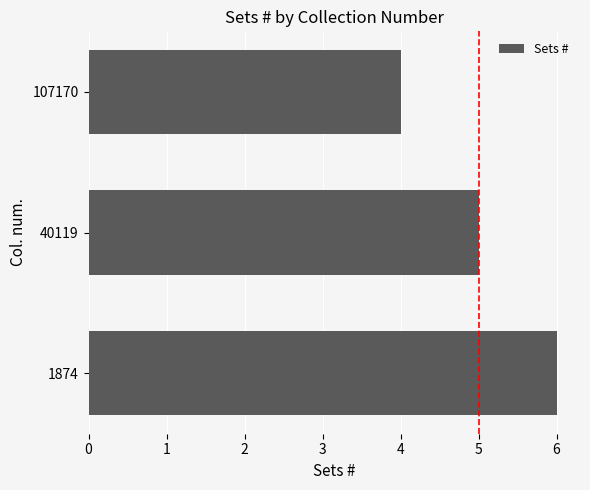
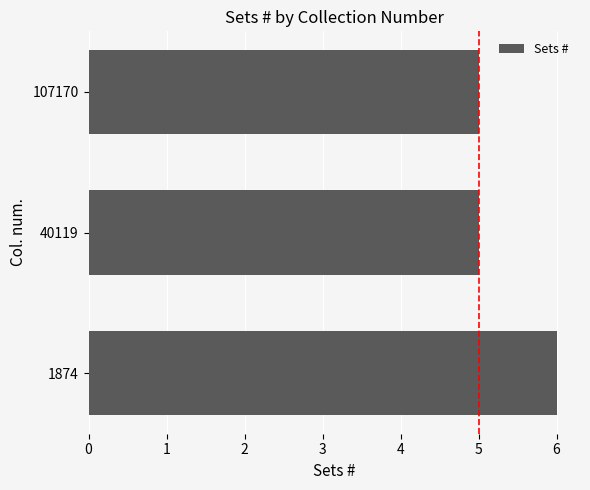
  {
-   "107170": 4,
+   "107170": 5,
    "40119": 5,
    "1874": 6
  }
